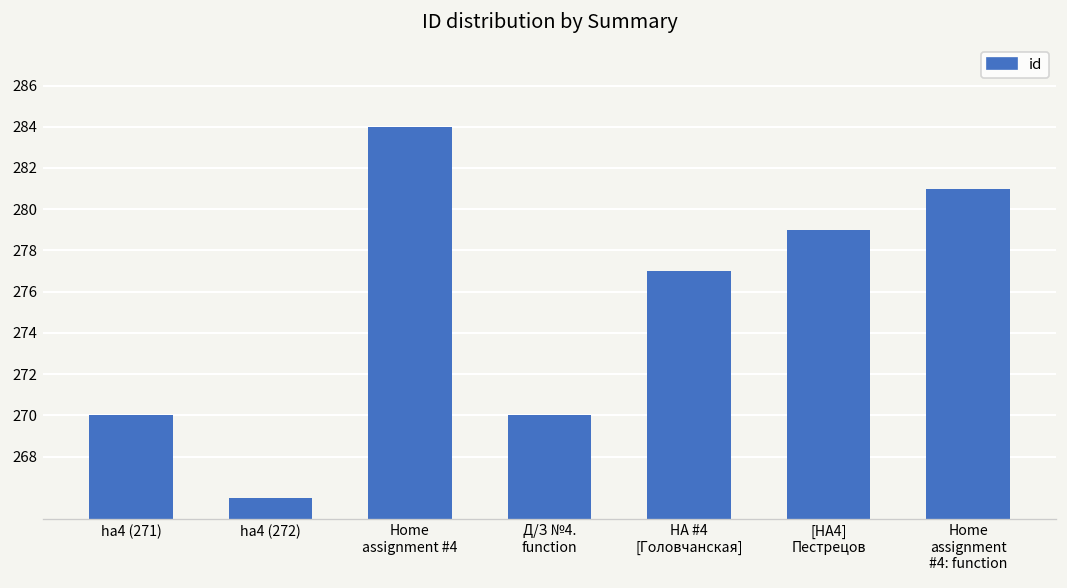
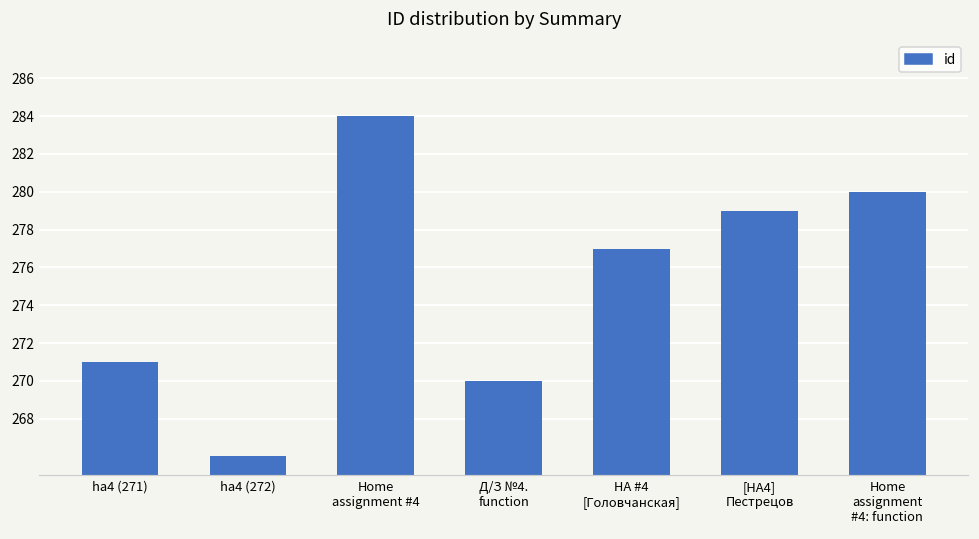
  {
-   "ha4 (271)": 270,
+   "ha4 (271)": 271,
    "ha4 (272)": 266,
    "Home assignment #4": 284,
    "Д/З №4. function": 270,
    "HA #4 [Головчанская]": 277,
    "[HA4] Пестрецов": 279,
-   "Home assignment #4: function": 281
+   "Home assignment #4: function": 280
  }
